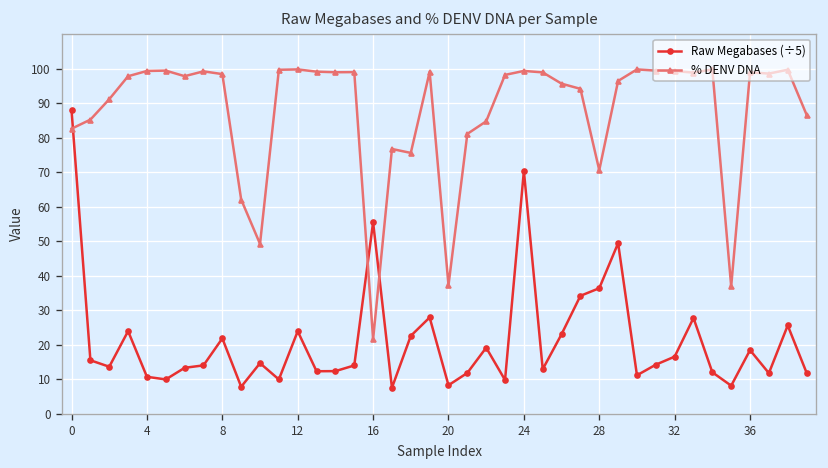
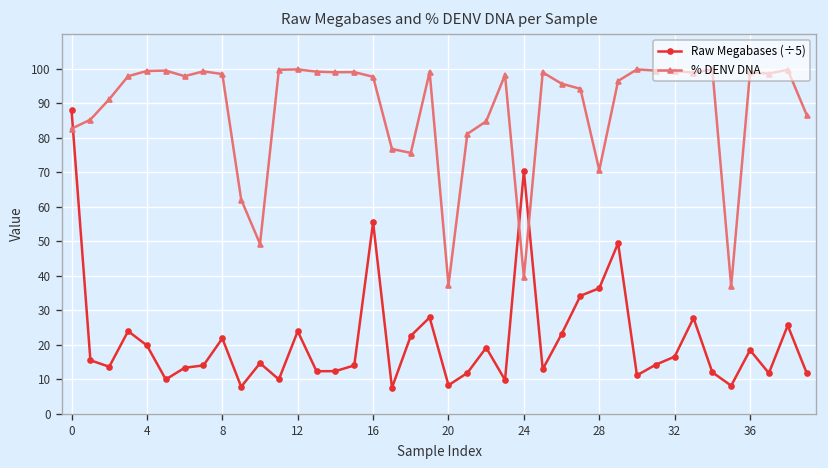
  {
    "Raw Megabases (÷5)": {
      "0": 88,
-     "4": 11,
+     "4": 20,
      "8": 22,
      "12": 24,
      "16": 55,
      "20": 8,
      "24": 70,
      "28": 36,
      "32": 17,
      "36": 18
    },
    "% DENV DNA": {
      "0": 83,
      "4": 99,
      "8": 98,
      "12": 100,
-     "16": 22,
+     "16": 98,
      "20": 37,
-     "24": 99,
+     "24": 40,
      "28": 71
    }
  }
